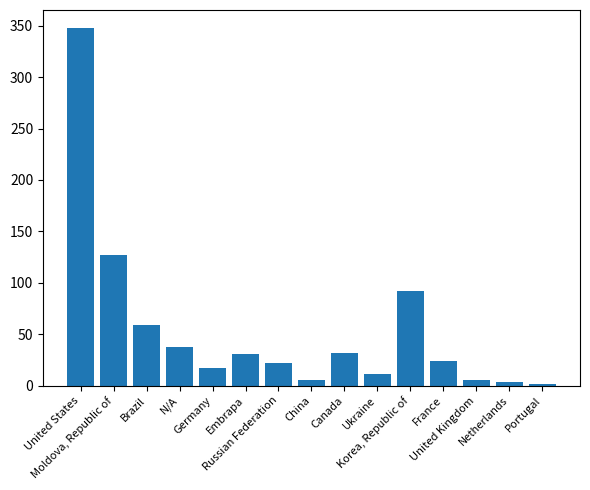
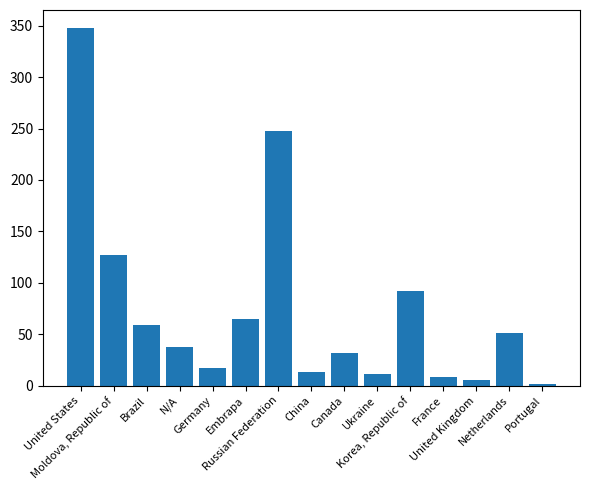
  {
    "United States": 348,
    "Moldova, Republic of": 127,
    "Brazil": 59,
    "N/A": 38,
    "Germany": 17,
-   "Embrapa": 31,
-   "Russian Federation": 22,
-   "China": 5,
+   "Embrapa": 65,
+   "Russian Federation": 248,
+   "China": 13,
    "Canada": 32,
    "Ukraine": 11,
    "Korea, Republic of": 92,
-   "France": 24,
+   "France": 8,
    "United Kingdom": 5,
-   "Netherlands": 3
+   "Netherlands": 51
  }
